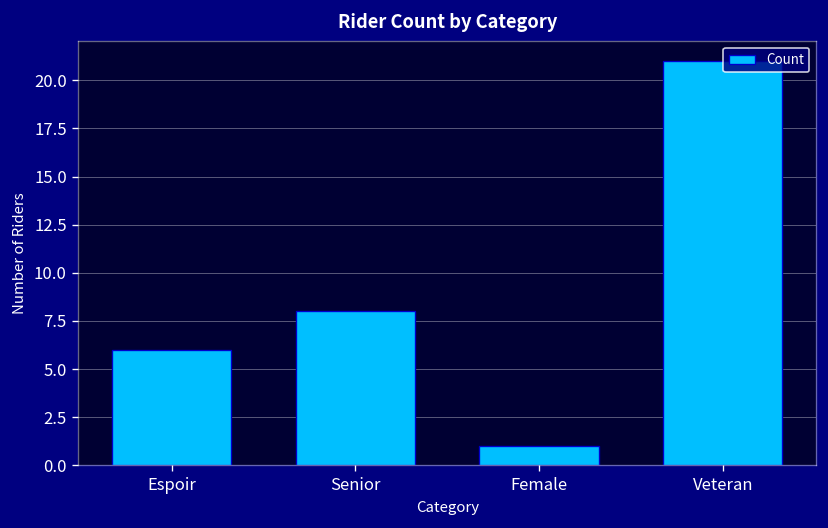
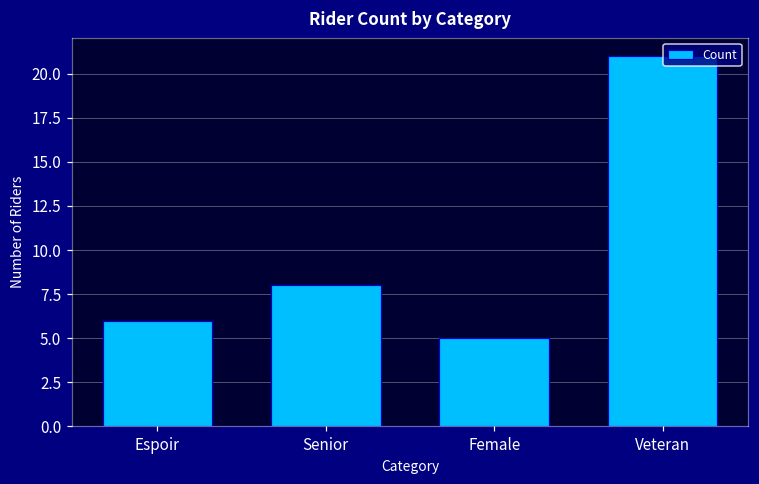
  {
    "Espoir": 6,
    "Senior": 8,
-   "Female": 1,
+   "Female": 5,
    "Veteran": 21
  }
